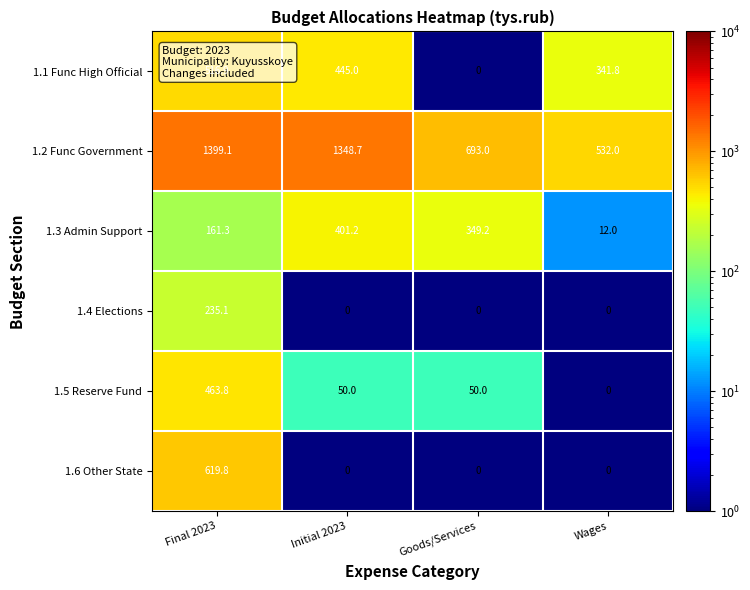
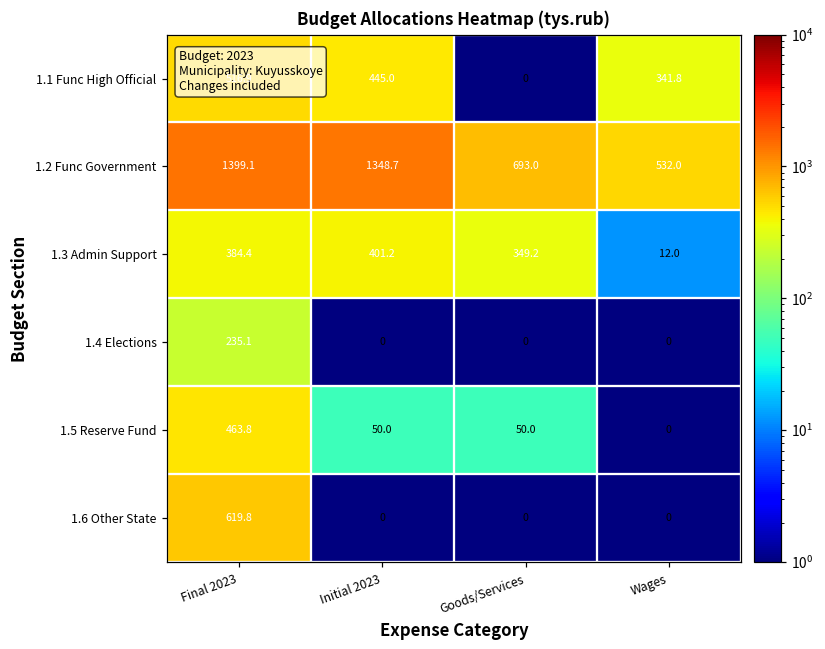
  {
    "1.1 Func High Official": {
      "Initial 2023": 445.0,
      "Goods/Services": 0,
      "Wages": 341.8
    },
    "1.2 Func Government": {
      "Final 2023": 1399.1,
      "Initial 2023": 1348.7,
      "Goods/Services": 693.0,
      "Wages": 532.0
    },
    "1.3 Admin Support": {
-     "Final 2023": 161.3,
+     "Final 2023": 384.4,
      "Initial 2023": 401.2,
      "Goods/Services": 349.2,
      "Wages": 12.0
    },
    "1.4 Elections": {
      "Final 2023": 235.1,
      "Initial 2023": 0,
      "Goods/Services": 0,
      "Wages": 0
    },
    "1.5 Reserve Fund": {
      "Final 2023": 463.8,
      "Initial 2023": 50.0,
      "Goods/Services": 50.0,
      "Wages": 0
    },
    "1.6 Other State": {
      "Final 2023": 619.8,
      "Initial 2023": 0,
      "Goods/Services": 0,
      "Wages": 0
    }
  }
